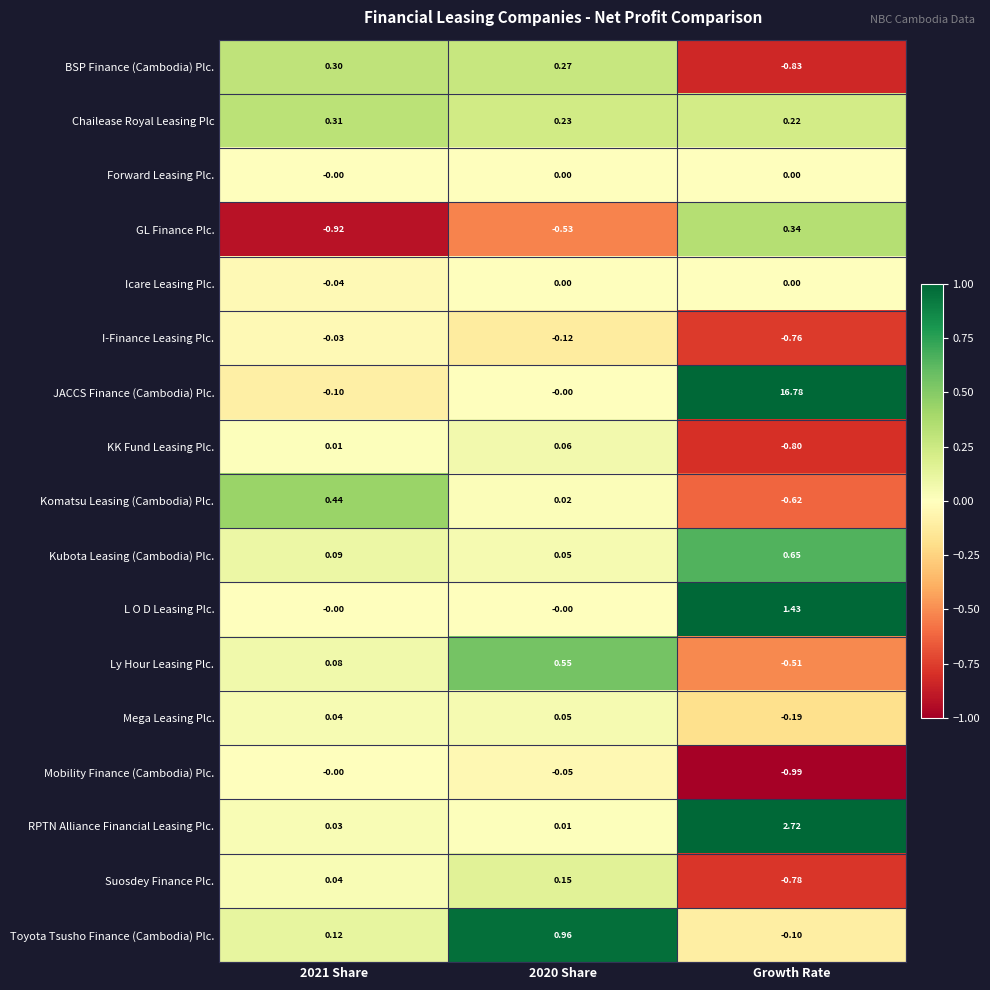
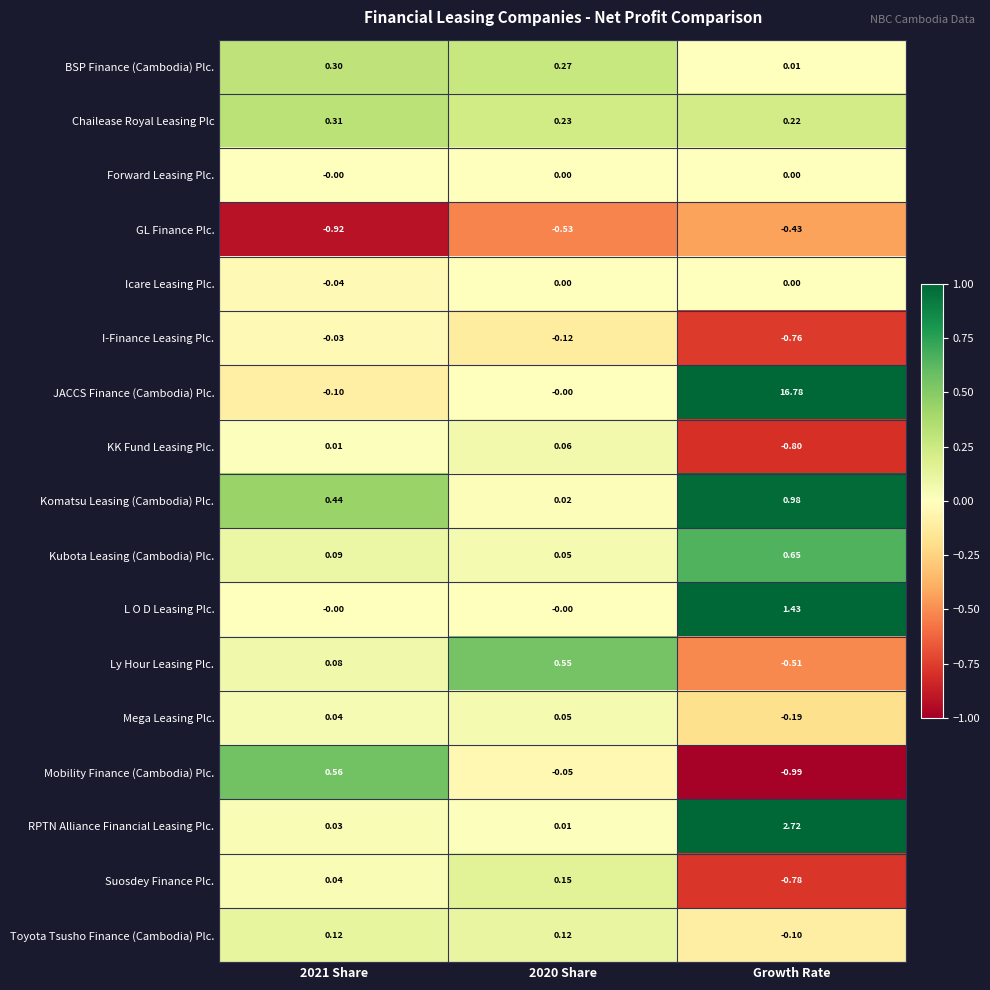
  {
    "BSP Finance (Cambodia) Plc.": {
      "2021 Share": 0.30,
      "2020 Share": 0.27,
-     "Growth Rate": -0.83
+     "Growth Rate": 0.01
    },
    "Chailease Royal Leasing Plc": {
      "2021 Share": 0.31,
      "2020 Share": 0.23,
      "Growth Rate": 0.22
    },
    "Forward Leasing Plc.": {
      "2021 Share": -0.00,
      "2020 Share": 0.00,
      "Growth Rate": 0.00
    },
    "GL Finance Plc.": {
      "2021 Share": -0.92,
      "2020 Share": -0.53,
-     "Growth Rate": 0.34
+     "Growth Rate": -0.43
    },
    "Icare Leasing Plc.": {
      "2021 Share": -0.04,
      "2020 Share": 0.00,
      "Growth Rate": 0.00
    },
    "I-Finance Leasing Plc.": {
      "2021 Share": -0.03,
      "2020 Share": -0.12,
      "Growth Rate": -0.76
    },
    "JACCS Finance (Cambodia) Plc.": {
      "2021 Share": -0.10,
      "2020 Share": -0.00,
      "Growth Rate": 16.78
    },
    "KK Fund Leasing Plc.": {
      "2021 Share": 0.01,
      "2020 Share": 0.06,
      "Growth Rate": -0.80
    },
    "Komatsu Leasing (Cambodia) Plc.": {
      "2021 Share": 0.44,
      "2020 Share": 0.02,
-     "Growth Rate": -0.62
+     "Growth Rate": 0.98
    },
    "Kubota Leasing (Cambodia) Plc.": {
      "2021 Share": 0.09,
      "2020 Share": 0.05,
      "Growth Rate": 0.65
    },
    "L O D Leasing Plc.": {
      "2021 Share": -0.00,
      "2020 Share": -0.00,
      "Growth Rate": 1.43
    },
    "Ly Hour Leasing Plc.": {
      "2021 Share": 0.08,
      "2020 Share": 0.55,
      "Growth Rate": -0.51
    },
    "Mega Leasing Plc.": {
      "2021 Share": 0.04,
      "2020 Share": 0.05,
      "Growth Rate": -0.19
    },
    "Mobility Finance (Cambodia) Plc.": {
-     "2021 Share": -0.00,
+     "2021 Share": 0.56,
      "2020 Share": -0.05,
      "Growth Rate": -0.99
    },
    "RPTN Alliance Financial Leasing Plc.": {
      "2021 Share": 0.03,
      "2020 Share": 0.01,
      "Growth Rate": 2.72
    },
    "Suosdey Finance Plc.": {
      "2021 Share": 0.04,
      "2020 Share": 0.15,
      "Growth Rate": -0.78
    },
    "Toyota Tsusho Finance (Cambodia) Plc.": {
      "2021 Share": 0.12,
-     "2020 Share": 0.96,
+     "2020 Share": 0.12,
      "Growth Rate": -0.10
    }
  }
